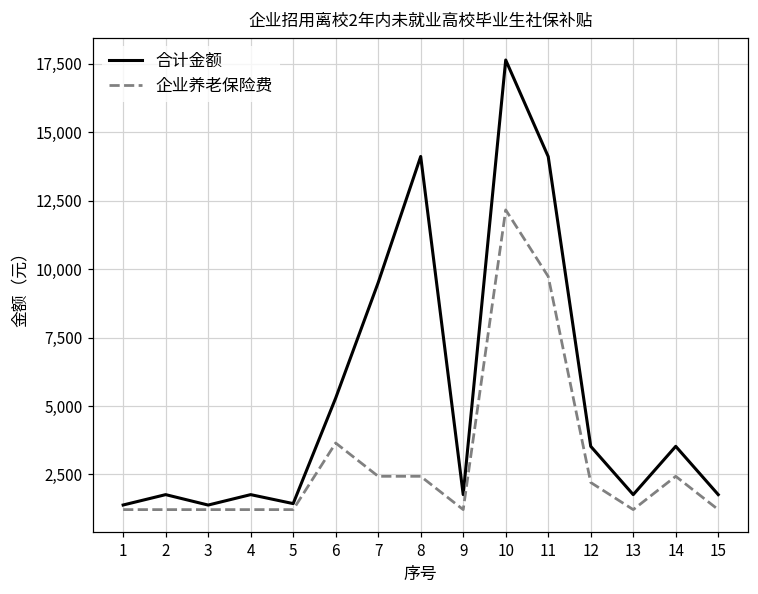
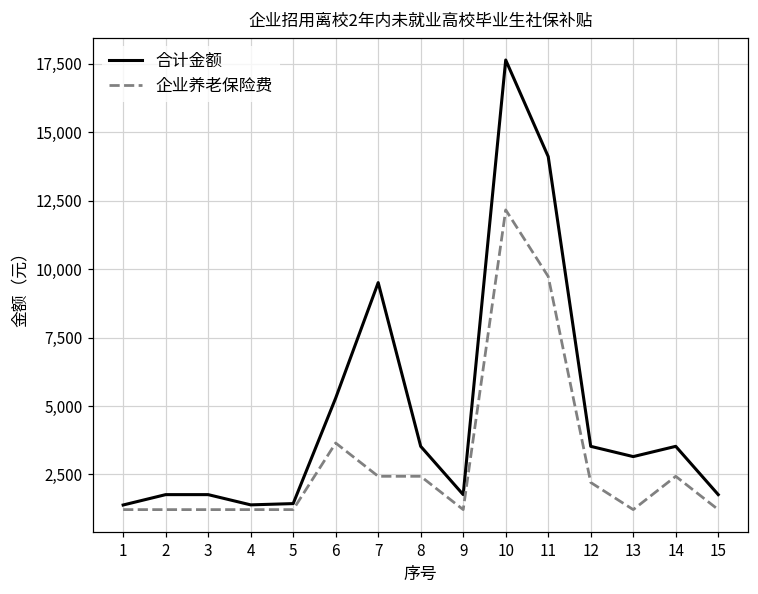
  {
    "合计金额": {
      "1": "1,400",
      "2": "1,800",
-     "3": "1,400",
-     "4": "1,800",
+     "3": "1,800",
+     "4": "1,400",
      "5": "1,400",
      "6": "5,300",
      "7": "9,500",
-     "8": "14,100",
+     "8": "3,500",
      "9": "1,800",
      "10": "17,600",
      "11": "14,100",
      "12": "3,500",
-     "13": "1,800",
+     "13": "3,200",
      "14": "3,500",
      "15": "1,800"
    },
    "企业养老保险费": {
      "1": "1,200",
      "2": "1,200",
      "3": "1,200",
      "4": "1,200",
      "5": "1,200",
      "6": "3,600",
      "7": "2,400",
      "8": "2,400",
      "9": "1,200",
      "10": "12,200",
      "11": "9,700",
      "12": "2,200",
      "13": "1,200",
      "14": "2,400",
      "15": "1,200"
    }
  }
